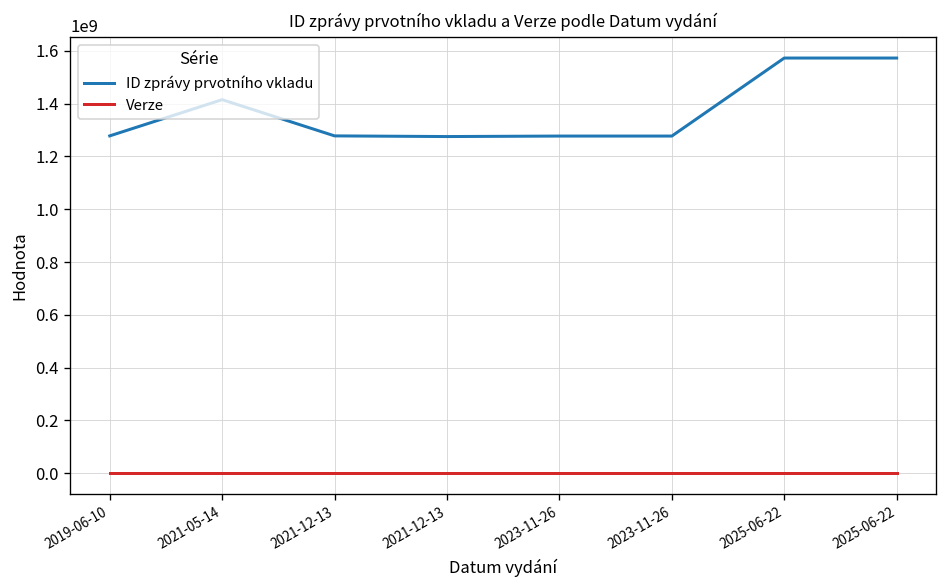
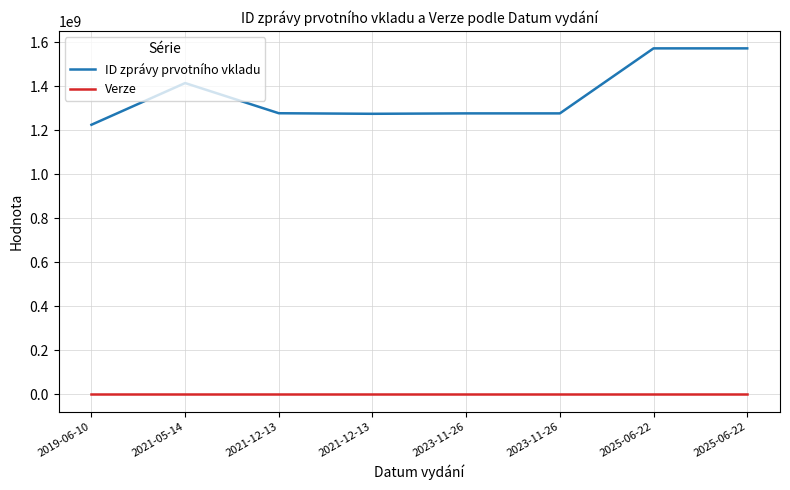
  {
    "ID zprávy prvotního vkladu": {
-     "2019-06-10": 1280000000
+     "2019-06-10": 1230000000
    },
    "Verze": {
      "2019-06-10": 0,
      "2021-05-14": 0
    }
  }
